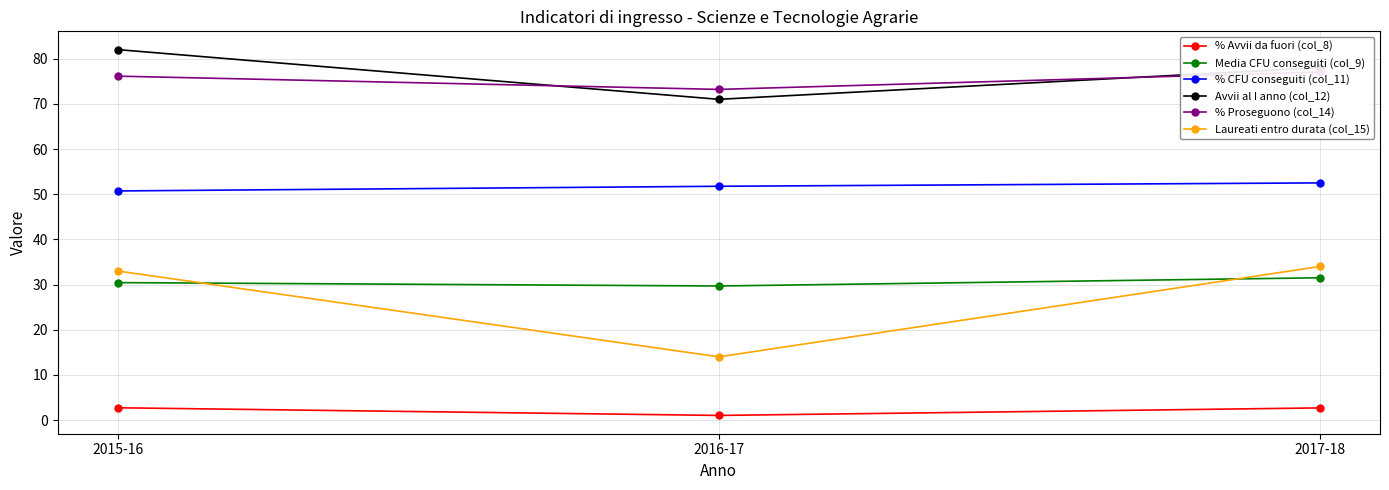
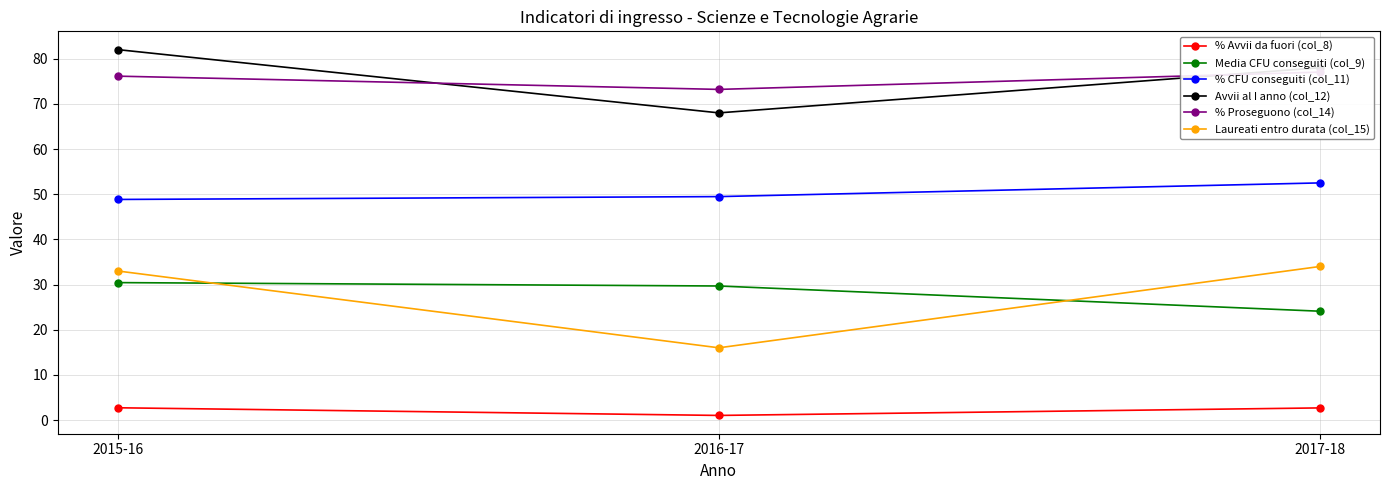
  {
    "% Avvii da fuori (col_8)": {
      "2015-16": 3,
      "2016-17": 1,
      "2017-18": 3
    },
    "Media CFU conseguiti (col_9)": {
      "2015-16": 30,
      "2016-17": 30,
-     "2017-18": 32
+     "2017-18": 24
    },
    "% CFU conseguiti (col_11)": {
-     "2015-16": 51,
-     "2016-17": 52,
+     "2015-16": 49,
+     "2016-17": 49,
      "2017-18": 53
    },
    "Avvii al I anno (col_12)": {
      "2015-16": 82,
-     "2016-17": 71
+     "2016-17": 68
    },
    "% Proseguono (col_14)": {
      "2015-16": 76,
      "2016-17": 73
    },
    "Laureati entro durata (col_15)": {
      "2015-16": 33,
-     "2016-17": 14,
+     "2016-17": 16,
      "2017-18": 34
    }
  }
